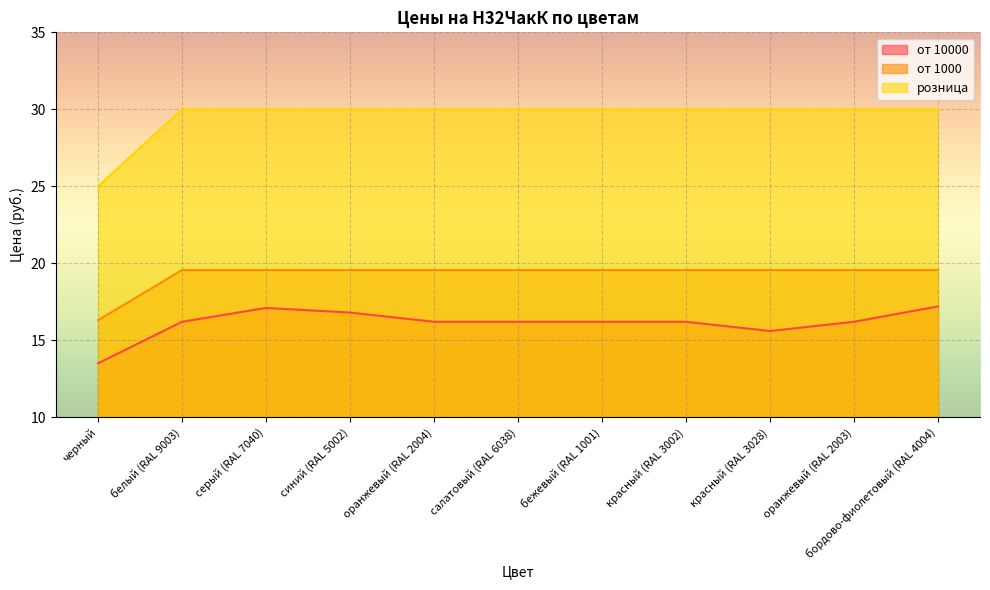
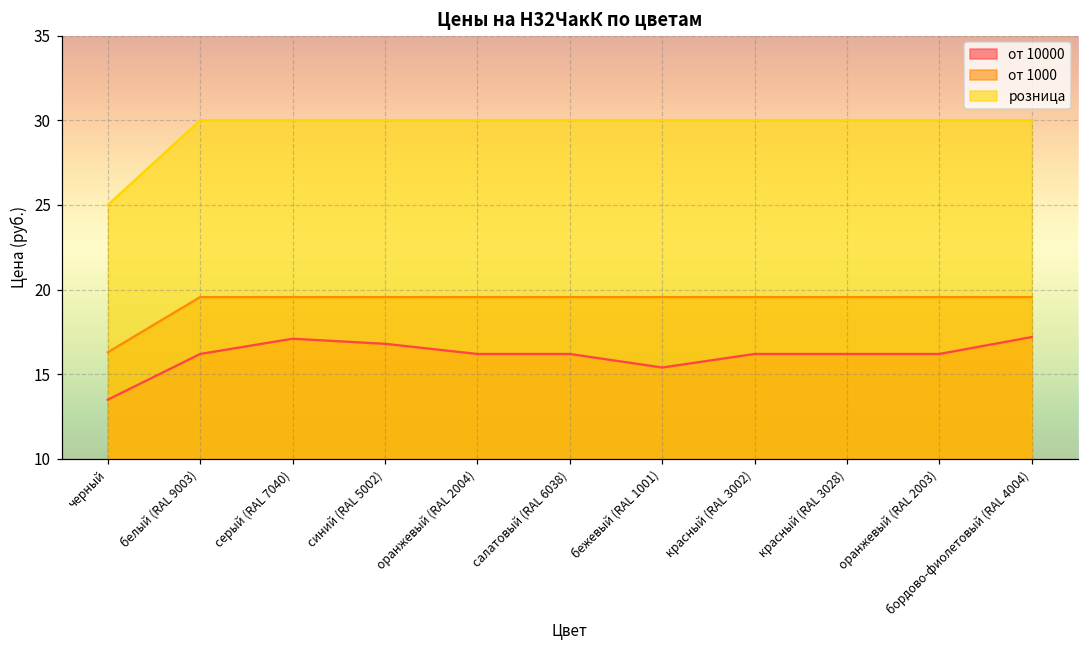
  {
    "от 10000": {
      "черный": 13.5,
      "белый (RAL 9003)": 16.2,
      "серый (RAL 7040)": 17.1,
      "синий (RAL 5002)": 16.8,
      "оранжевый (RAL 2004)": 16.2,
      "салатовый (RAL 6038)": 16.2,
-     "бежевый (RAL 1001)": 16.2,
+     "бежевый (RAL 1001)": 15.4,
      "красный (RAL 3002)": 16.2,
-     "красный (RAL 3028)": 15.6,
+     "красный (RAL 3028)": 16.2,
      "оранжевый (RAL 2003)": 16.2,
      "бордово-фиолетовый (RAL 4004)": 17.2
    },
    "от 1000": {
      "черный": 16.3,
      "белый (RAL 9003)": 19.6,
      "серый (RAL 7040)": 19.6,
      "синий (RAL 5002)": 19.6,
      "оранжевый (RAL 2004)": 19.6,
      "салатовый (RAL 6038)": 19.6,
      "бежевый (RAL 1001)": 19.6,
      "красный (RAL 3002)": 19.6,
      "красный (RAL 3028)": 19.6,
      "оранжевый (RAL 2003)": 19.6,
      "бордово-фиолетовый (RAL 4004)": 19.6
    },
    "розница": {
      "черный": 25.0,
      "белый (RAL 9003)": 30.0,
      "серый (RAL 7040)": 30.0,
      "синий (RAL 5002)": 30.0,
      "оранжевый (RAL 2004)": 30.0,
      "салатовый (RAL 6038)": 30.0,
      "бежевый (RAL 1001)": 30.0,
      "красный (RAL 3002)": 30.0,
      "красный (RAL 3028)": 30.0,
      "оранжевый (RAL 2003)": 30.0,
      "бордово-фиолетовый (RAL 4004)": 30.0
    }
  }
